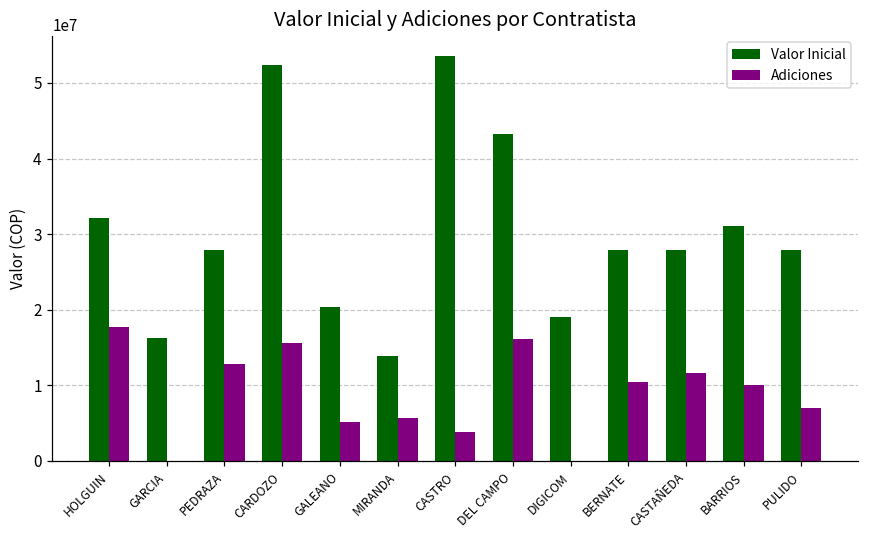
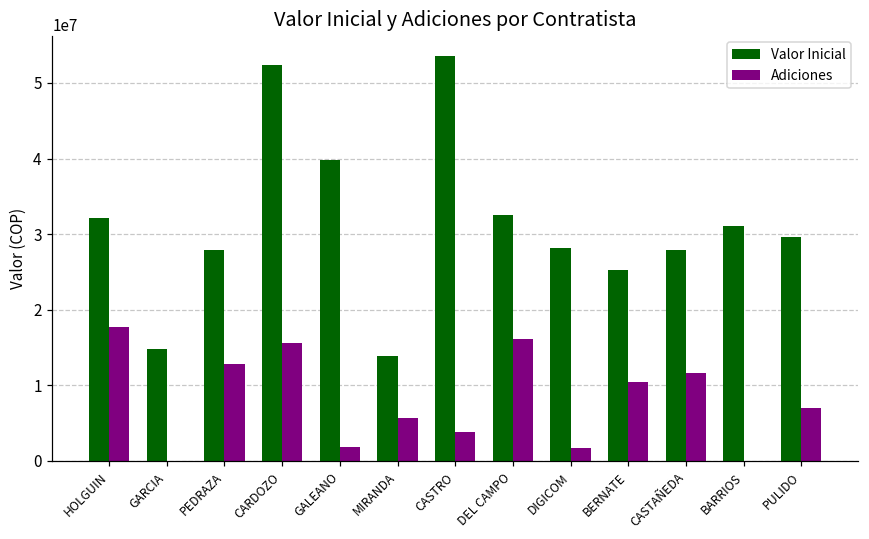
  {
    "Valor Inicial": {
      "HOLGUIN": 32000000,
-     "GARCIA": 16000000,
+     "GARCIA": 15000000,
      "PEDRAZA": 28000000,
      "CARDOZO": 52000000,
-     "GALEANO": 20000000,
+     "GALEANO": 40000000,
      "MIRANDA": 14000000,
      "CASTRO": 54000000,
-     "DEL CAMPO": 43000000,
-     "DIGICOM": 19000000,
-     "BERNATE": 28000000,
+     "DEL CAMPO": 32000000,
+     "DIGICOM": 28000000,
+     "BERNATE": 25000000,
      "CASTAÑEDA": 28000000,
      "BARRIOS": 31000000,
-     "PULIDO": 28000000
+     "PULIDO": 30000000
    },
    "Adiciones": {
      "HOLGUIN": 18000000,
      "GARCIA": 0,
      "PEDRAZA": 13000000,
      "CARDOZO": 16000000,
-     "GALEANO": 5000000,
+     "GALEANO": 2000000,
      "MIRANDA": 6000000,
      "CASTRO": 4000000,
      "DEL CAMPO": 16000000,
-     "DIGICOM": 0,
+     "DIGICOM": 2000000,
      "BERNATE": 10000000,
      "CASTAÑEDA": 12000000,
-     "BARRIOS": 10000000,
+     "BARRIOS": 0,
      "PULIDO": 7000000
    }
  }
